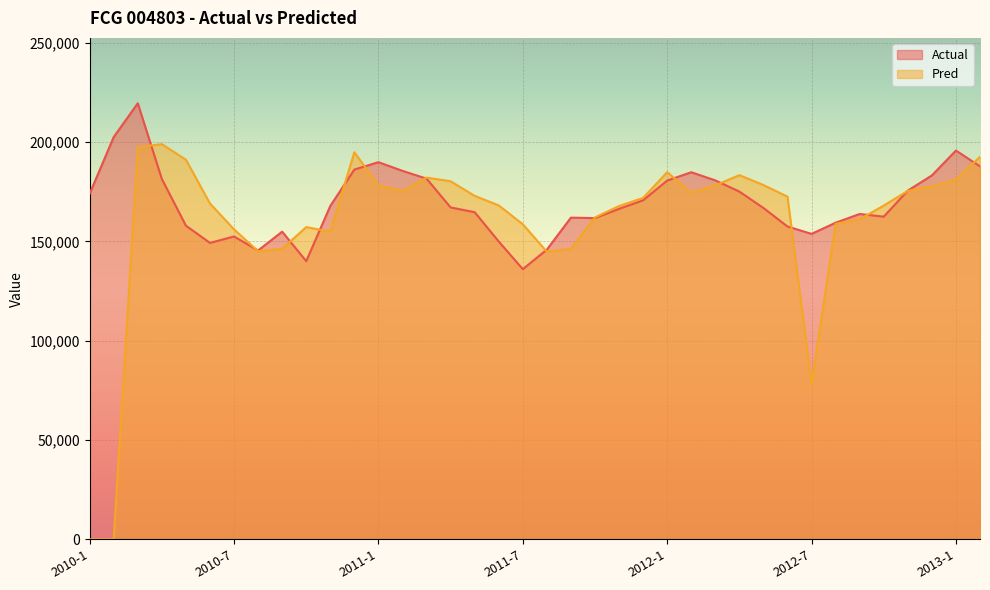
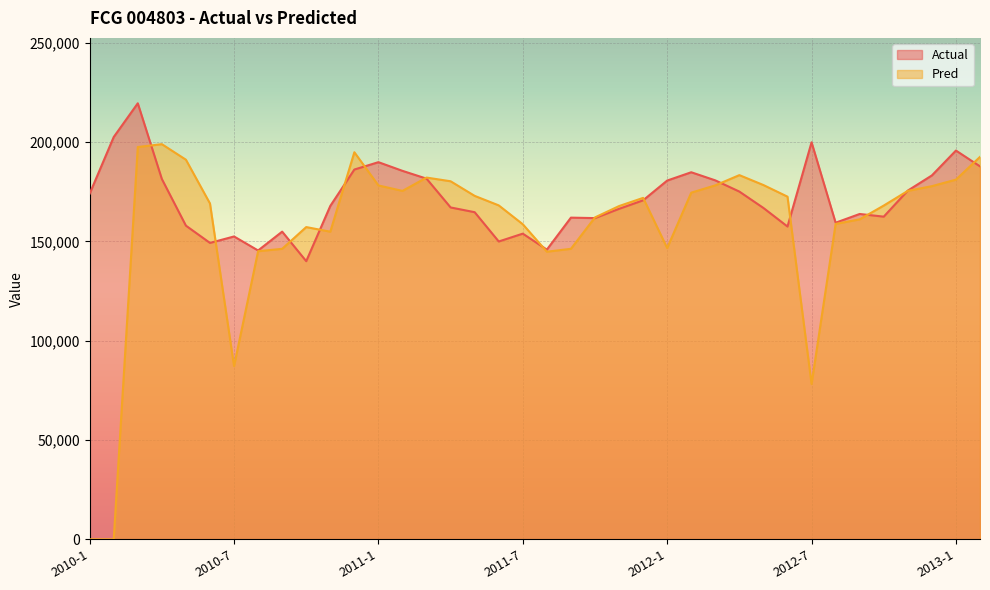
  {
    "Actual": {
      "2010-1": "174,000",
      "2010-7": "152,000",
      "2011-1": "190,000",
-     "2011-7": "136,000",
+     "2011-7": "154,000",
      "2012-1": "181,000",
-     "2012-7": "154,000",
+     "2012-7": "200,000",
      "2013-1": "196,000"
    },
    "Pred": {
      "2010-1": "0",
-     "2010-7": "156,000",
+     "2010-7": "87,000",
      "2011-1": "178,000",
      "2011-7": "159,000",
-     "2012-1": "185,000",
+     "2012-1": "147,000",
      "2012-7": "78,000",
      "2013-1": "181,000"
    }
  }
